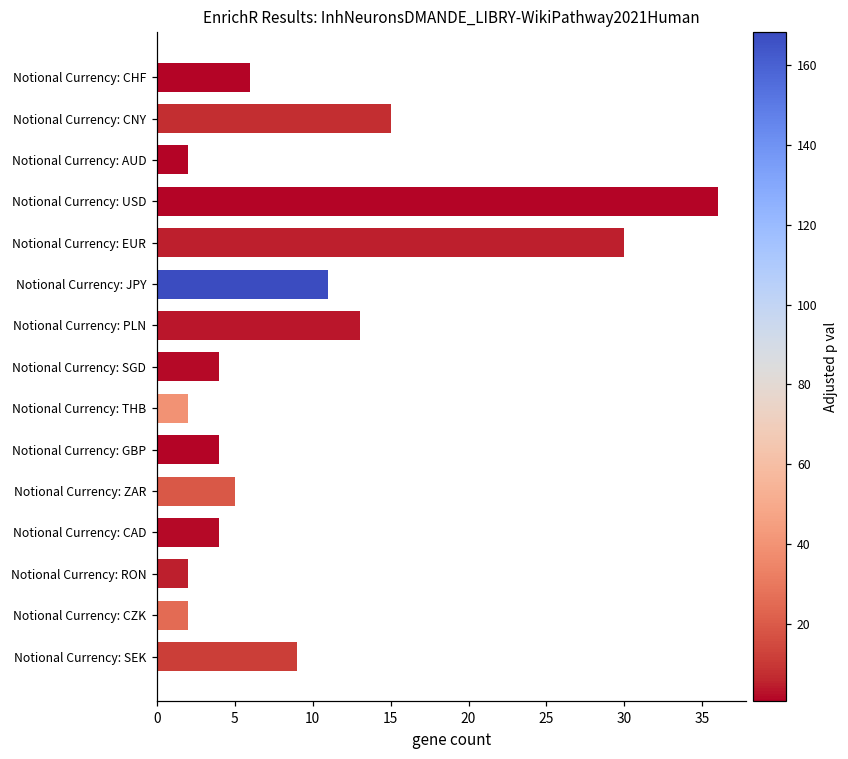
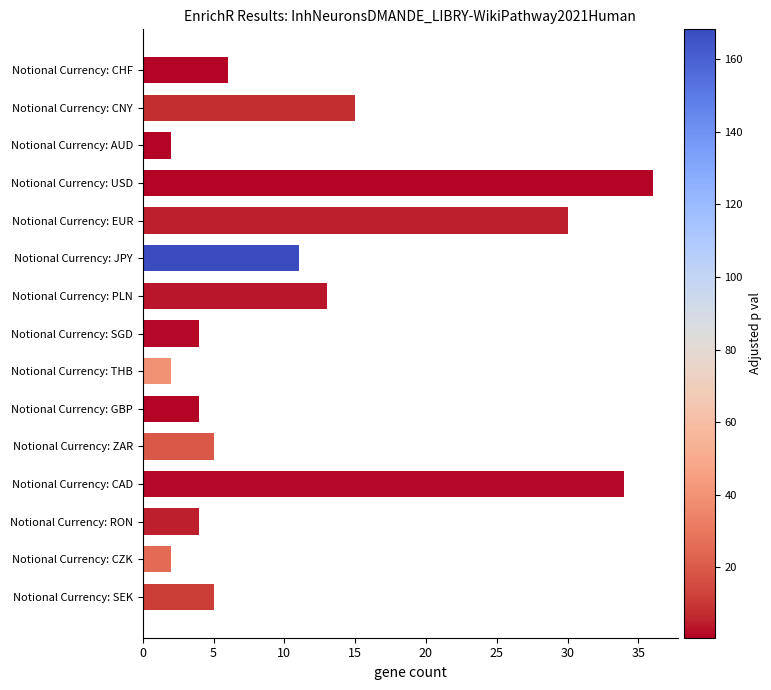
  {
    "Notional Currency: CHF": 6,
    "Notional Currency: CNY": 15,
    "Notional Currency: AUD": 2,
    "Notional Currency: USD": 36,
    "Notional Currency: EUR": 30,
    "Notional Currency: JPY": 11,
    "Notional Currency: PLN": 13,
    "Notional Currency: SGD": 4,
    "Notional Currency: THB": 2,
    "Notional Currency: GBP": 4,
    "Notional Currency: ZAR": 5,
-   "Notional Currency: CAD": 4,
-   "Notional Currency: RON": 2,
+   "Notional Currency: CAD": 34,
+   "Notional Currency: RON": 4,
    "Notional Currency: CZK": 2,
-   "Notional Currency: SEK": 9
+   "Notional Currency: SEK": 5
  }
